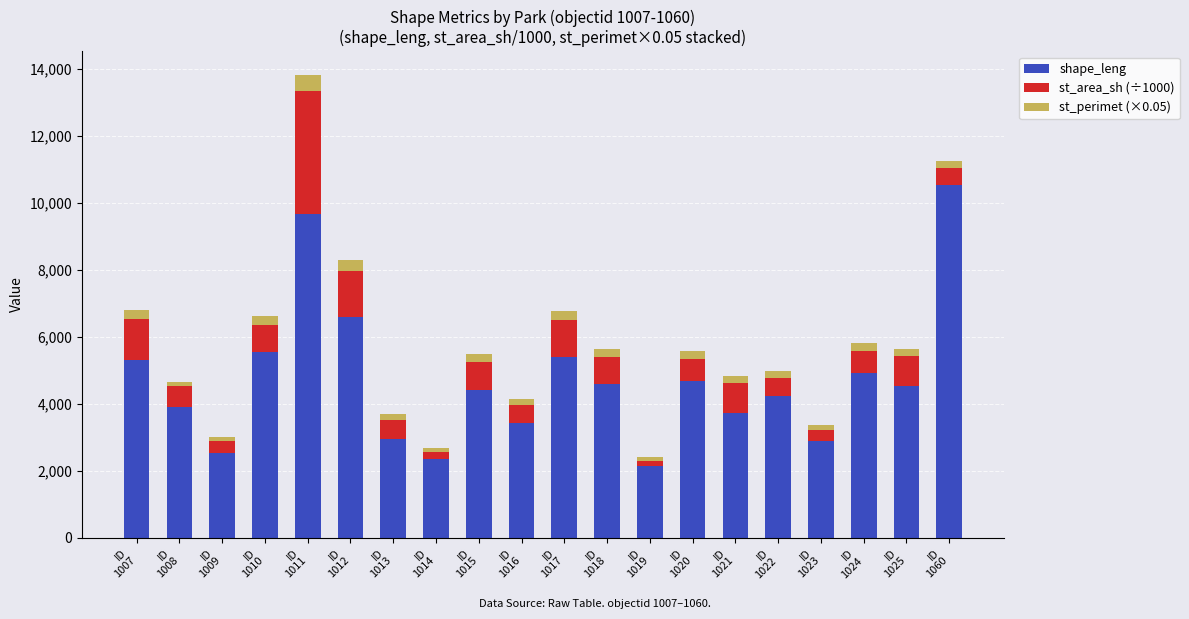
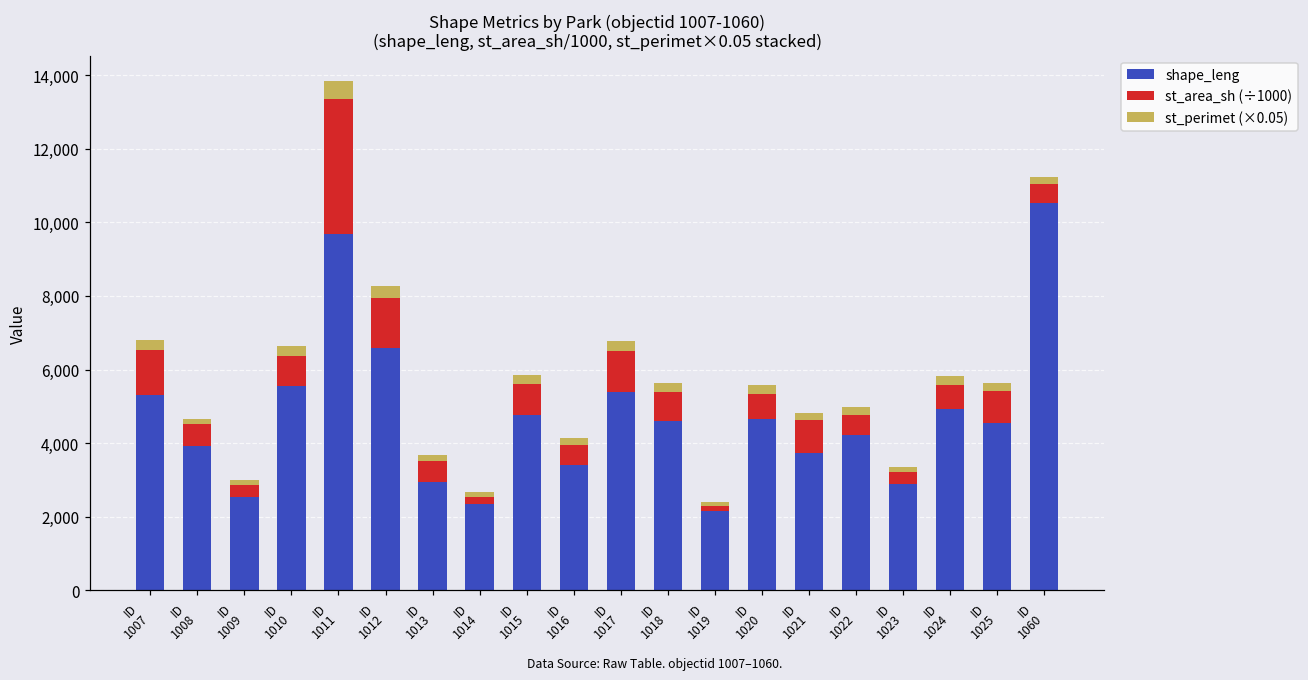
  {
    "shape_leng": {
      "ID 1007": "5,300",
      "ID 1008": "3,900",
      "ID 1009": "2,500",
      "ID 1010": "5,500",
      "ID 1011": "9,700",
      "ID 1012": "6,600",
      "ID 1013": "3,000",
      "ID 1014": "2,300",
-     "ID 1015": "4,400",
+     "ID 1015": "4,800",
      "ID 1016": "3,400",
      "ID 1017": "5,400",
      "ID 1018": "4,600",
      "ID 1019": "2,200",
      "ID 1020": "4,700",
      "ID 1021": "3,700",
      "ID 1022": "4,200",
      "ID 1023": "2,900",
      "ID 1024": "4,900",
      "ID 1025": "4,500",
      "ID 1060": "10,500"
    },
    "st_area_sh (÷1000)": {
      "ID 1007": "1,200",
      "ID 1008": "600",
      "ID 1009": "300",
      "ID 1010": "800",
      "ID 1011": "3,700",
      "ID 1012": "1,400",
      "ID 1013": "600",
      "ID 1014": "200",
      "ID 1015": "800",
      "ID 1016": "500",
      "ID 1017": "1,100",
      "ID 1018": "800",
      "ID 1019": "100",
      "ID 1020": "700",
      "ID 1021": "900",
      "ID 1022": "500",
      "ID 1023": "300",
      "ID 1024": "700",
      "ID 1025": "900",
      "ID 1060": "500"
    },
    "st_perimet (×0.05)": {
      "ID 1007": "300",
      "ID 1008": "100",
      "ID 1009": "100",
      "ID 1010": "300",
      "ID 1011": "500",
      "ID 1012": "300",
      "ID 1013": "200",
      "ID 1014": "100",
      "ID 1015": "200",
      "ID 1016": "200",
      "ID 1017": "300",
      "ID 1018": "200",
      "ID 1019": "100",
      "ID 1020": "200",
      "ID 1021": "200",
      "ID 1022": "200",
      "ID 1023": "100",
      "ID 1024": "200",
      "ID 1025": "200",
      "ID 1060": "200"
    }
  }
